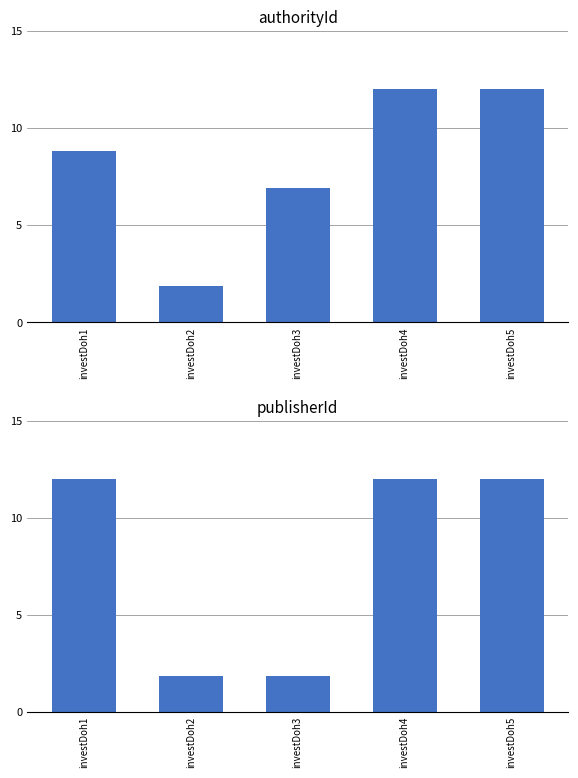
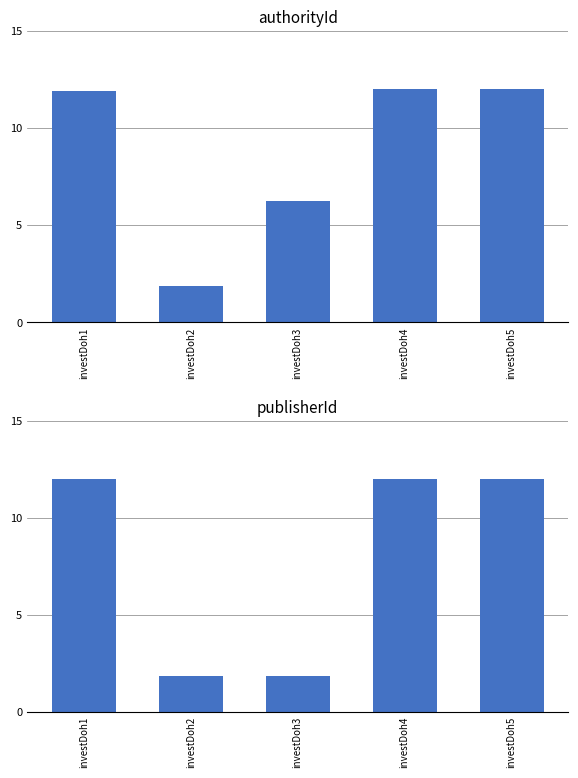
  {
    "authorityId": {
-     "investDoh1": 8.8,
+     "investDoh1": 11.9,
      "investDoh2": 1.8,
-     "investDoh3": 6.9,
+     "investDoh3": 6.2,
      "investDoh4": 12.0,
      "investDoh5": 12.0
    },
    "publisherId": {
      "investDoh1": 12.0,
      "investDoh2": 1.8,
      "investDoh3": 1.8,
      "investDoh4": 12.0,
      "investDoh5": 12.0
    }
  }
